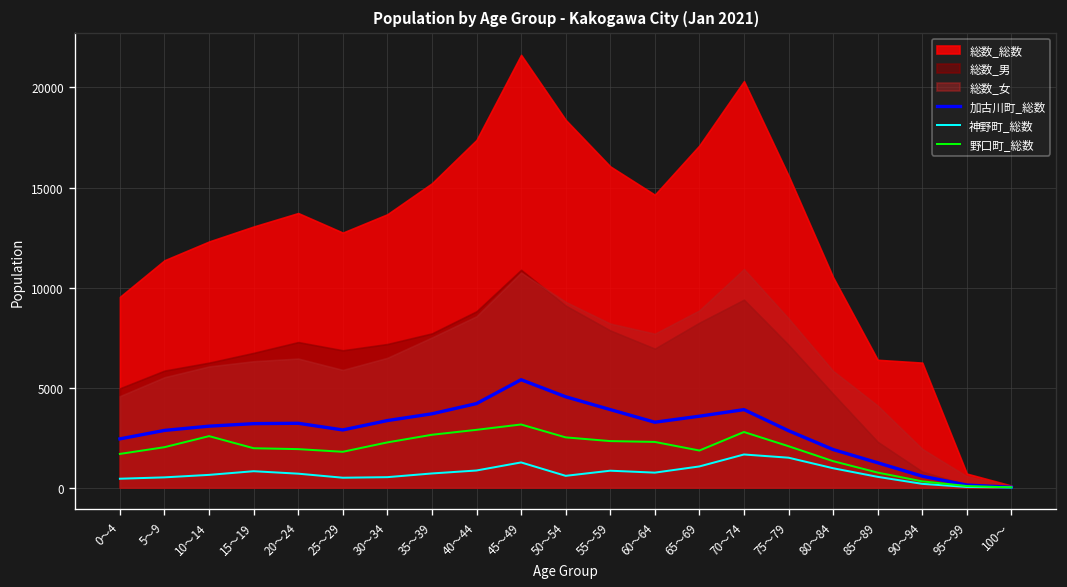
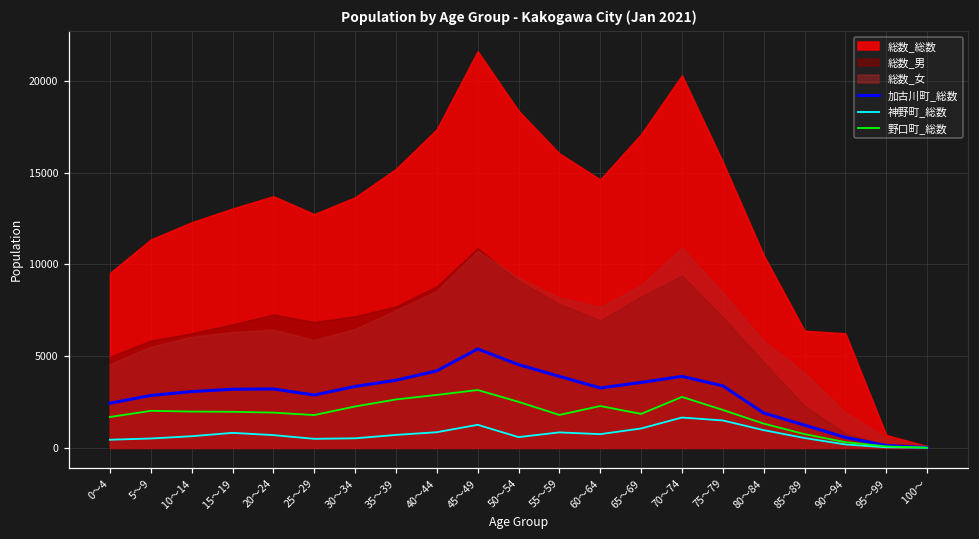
  {
    "加古川町_総数": {
      "0～4": 2400,
      "5～9": 2900,
      "10～14": 3100,
      "15～19": 3200,
      "20～24": 3200,
      "25～29": 2900,
      "30～34": 3400,
      "35～39": 3700,
      "40～44": 4200,
      "45～49": 5400,
      "50～54": 4500,
      "55～59": 3900,
      "60～64": 3300,
      "65～69": 3600,
      "70～74": 3900,
-     "75～79": 2800,
+     "75～79": 3400,
      "80～84": 1900,
      "85～89": 1200,
      "90～94": 600
    },
    "総数_総数": {
      "0～4": 9500,
      "5～9": 11400,
      "10～14": 12300,
      "15～19": 13100,
      "20～24": 13700,
      "25～29": 12700,
      "30～34": 13700,
      "35～39": 15200,
      "40～44": 17400,
      "45～49": 21600,
      "50～54": 18400,
      "55～59": 16100,
      "60～64": 14600,
      "65～69": 17100,
      "70～74": 20300,
      "75～79": 15600,
      "80～84": 10500,
      "85～89": 6400,
      "90～94": 6200
    },
    "神野町_総数": {
      "0～4": 400,
      "5～9": 500,
      "10～14": 600,
      "15～19": 800,
      "20～24": 700,
      "25～29": 500,
      "30～34": 500,
      "35～39": 700,
      "40～44": 900,
      "45～49": 1300,
      "50～54": 600,
      "55～59": 800,
      "60～64": 700,
      "65～69": 1100,
      "70～74": 1700,
      "75～79": 1500,
      "80～84": 1000,
      "85～89": 500
    },
    "野口町_総数": {
      "0～4": 1700,
      "5～9": 2000,
-     "10～14": 2600,
+     "10～14": 2000,
      "15～19": 2000,
      "20～24": 1900,
      "25～29": 1800,
      "30～34": 2300,
      "35～39": 2600,
      "40～44": 2900,
      "45～49": 3200,
      "50～54": 2500,
-     "55～59": 2300,
+     "55～59": 1800,
      "60～64": 2300,
      "65～69": 1900,
      "70～74": 2800,
      "75～79": 2100,
      "80～84": 1300,
      "85～89": 800
    }
  }
